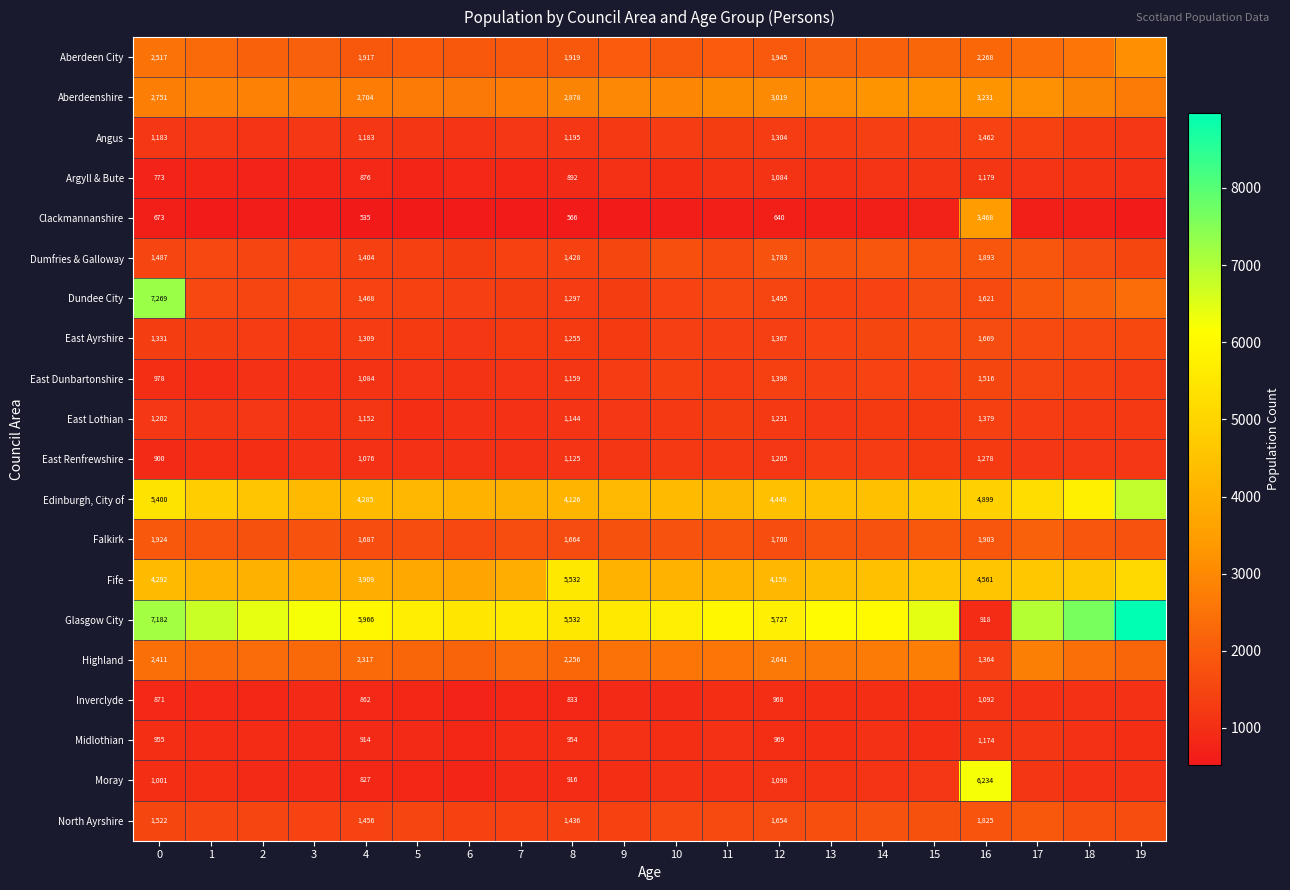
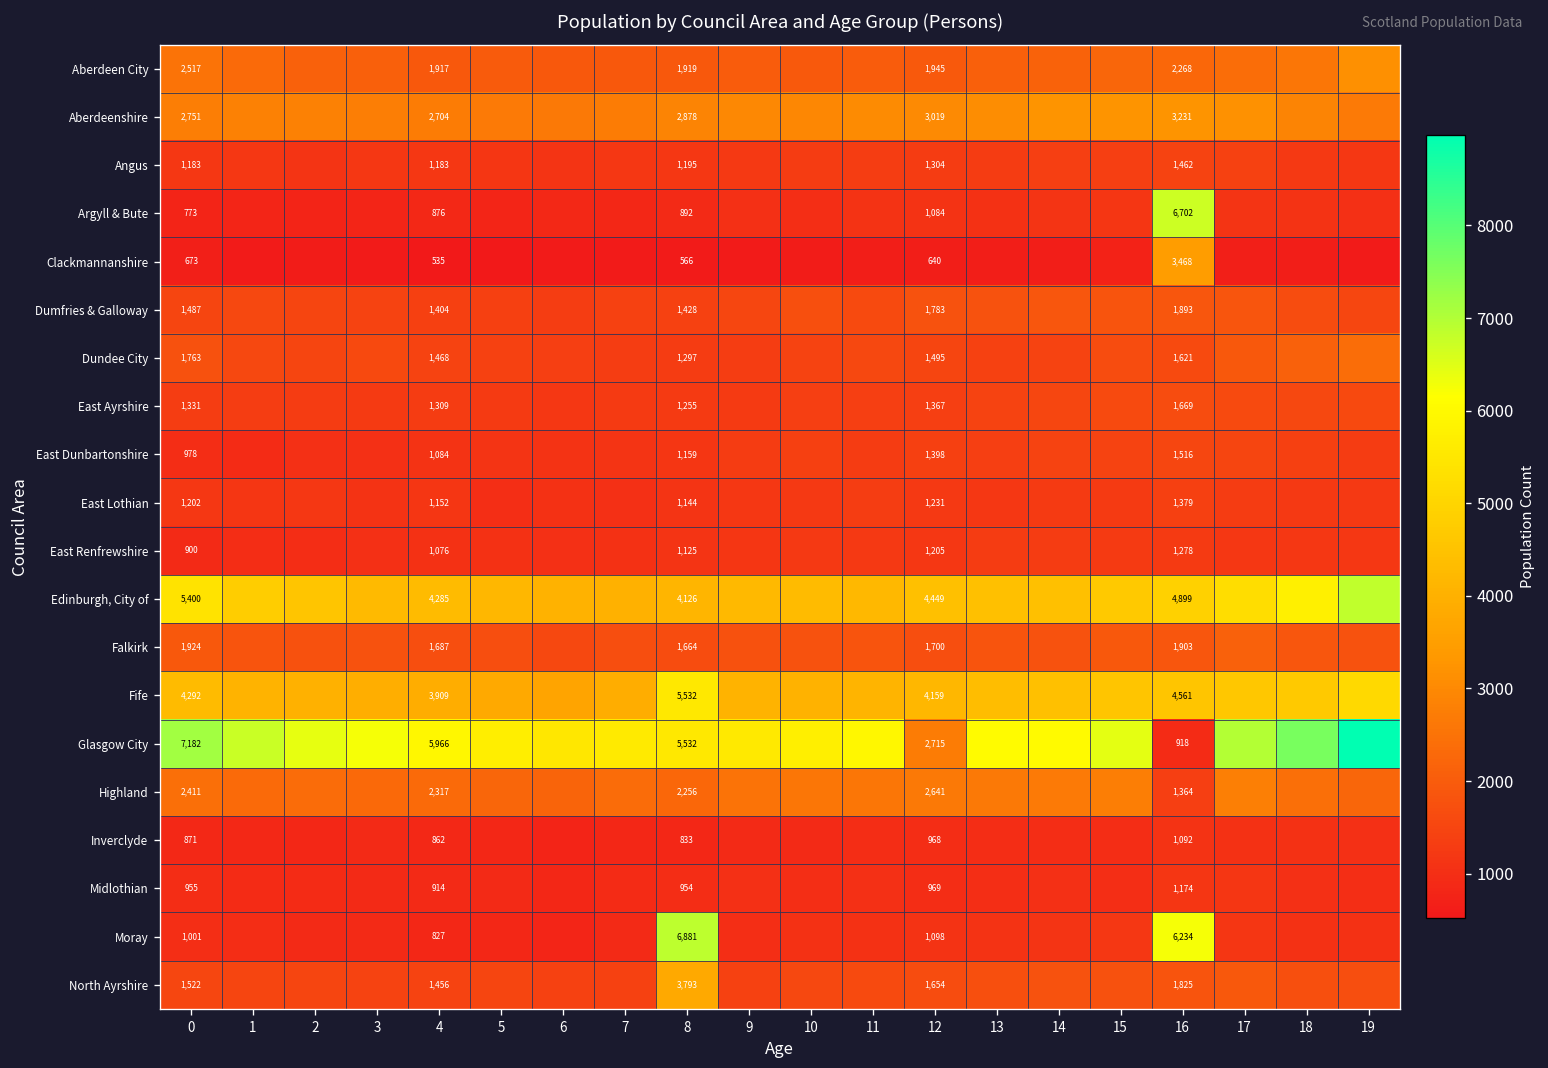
  {
    "Aberdeen City": {
      "0": "2,517",
      "4": "1,917",
      "8": "1,919",
      "12": "1,945",
      "16": "2,268"
    },
    "Aberdeenshire": {
      "0": "2,751",
      "4": "2,704",
      "8": "2,878",
      "12": "3,019",
      "16": "3,231"
    },
    "Angus": {
      "0": "1,183",
      "4": "1,183",
      "8": "1,195",
      "12": "1,304",
      "16": "1,462"
    },
    "Argyll & Bute": {
      "0": "773",
      "4": "876",
      "8": "892",
      "12": "1,084",
-     "16": "1,179"
+     "16": "6,702"
    },
    "Clackmannanshire": {
      "0": "673",
      "4": "535",
      "8": "566",
      "12": "640",
      "16": "3,468"
    },
    "Dumfries & Galloway": {
      "0": "1,487",
      "4": "1,404",
      "8": "1,428",
      "12": "1,783",
      "16": "1,893"
    },
    "Dundee City": {
-     "0": "7,269",
+     "0": "1,763",
      "4": "1,468",
      "8": "1,297",
      "12": "1,495",
      "16": "1,621"
    },
    "East Ayrshire": {
      "0": "1,331",
      "4": "1,309",
      "8": "1,255",
      "12": "1,367",
      "16": "1,669"
    },
    "East Dunbartonshire": {
      "0": "978",
      "4": "1,084",
      "8": "1,159",
      "12": "1,398",
      "16": "1,516"
    },
    "East Lothian": {
      "0": "1,202",
      "4": "1,152",
      "8": "1,144",
      "12": "1,231",
      "16": "1,379"
    },
    "East Renfrewshire": {
      "0": "900",
      "4": "1,076",
      "8": "1,125",
      "12": "1,205",
      "16": "1,278"
    },
    "Edinburgh, City of": {
      "0": "5,400",
      "4": "4,285",
      "8": "4,126",
      "12": "4,449",
      "16": "4,899"
    },
    "Falkirk": {
      "0": "1,924",
      "4": "1,687",
      "8": "1,664",
      "12": "1,700",
      "16": "1,903"
    },
    "Fife": {
      "0": "4,292",
      "4": "3,909",
      "8": "5,532",
      "12": "4,159",
      "16": "4,561"
    },
    "Glasgow City": {
      "0": "7,182",
      "4": "5,966",
      "8": "5,532",
-     "12": "5,727",
+     "12": "2,715",
      "16": "918"
    },
    "Highland": {
      "0": "2,411",
      "4": "2,317",
      "8": "2,256",
      "12": "2,641",
      "16": "1,364"
    },
    "Inverclyde": {
      "0": "871",
      "4": "862",
      "8": "833",
      "12": "968",
      "16": "1,092"
    },
    "Midlothian": {
      "0": "955",
      "4": "914",
      "8": "954",
      "12": "969",
      "16": "1,174"
    },
    "Moray": {
      "0": "1,001",
      "4": "827",
-     "8": "916",
+     "8": "6,881",
      "12": "1,098",
      "16": "6,234"
    },
    "North Ayrshire": {
      "0": "1,522",
      "4": "1,456",
-     "8": "1,436",
+     "8": "3,793",
      "12": "1,654",
      "16": "1,825"
    }
  }
